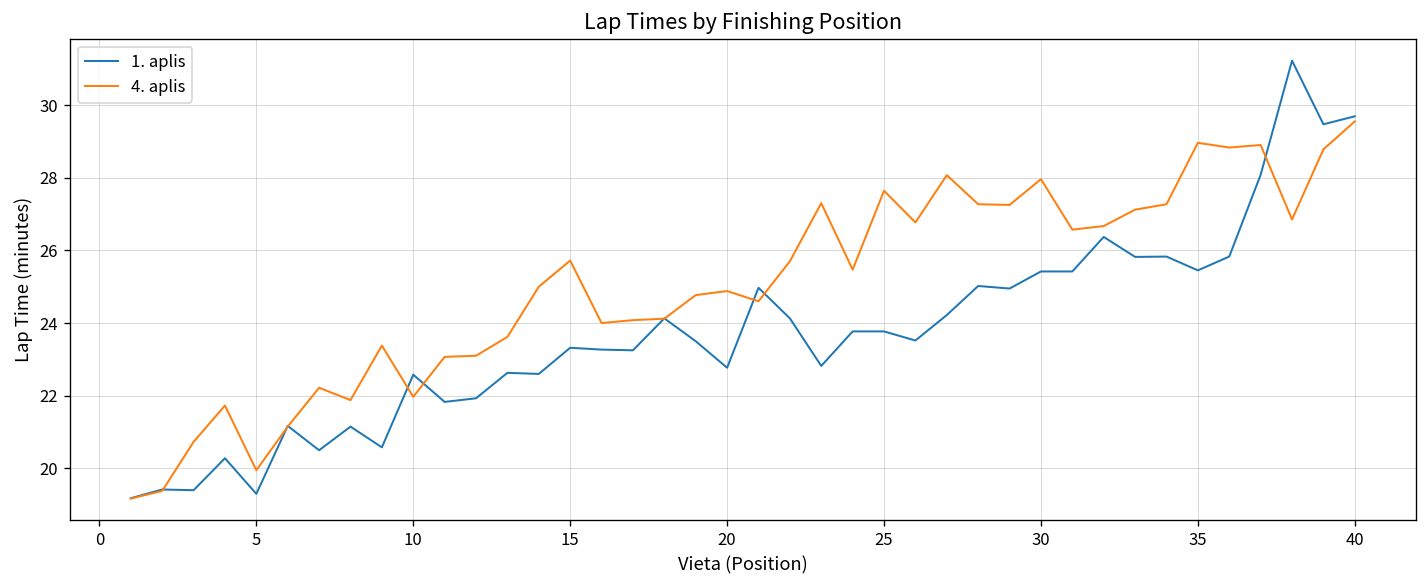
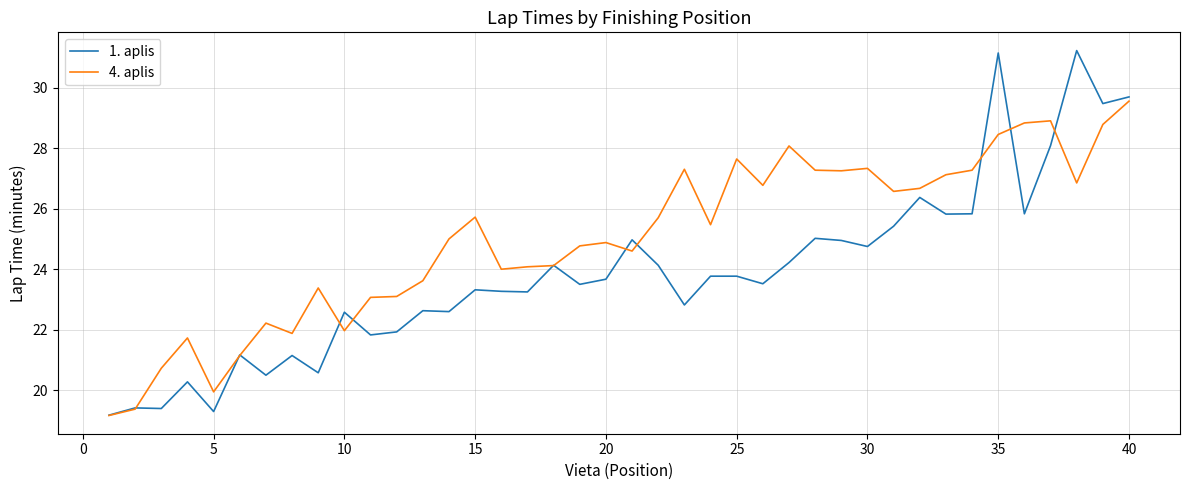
  {
    "1. aplis": {
      "5": 19.3,
      "10": 22.6,
      "15": 23.3,
-     "20": 22.8,
+     "20": 23.7,
      "25": 23.8,
-     "30": 25.4,
-     "35": 25.5,
+     "30": 24.8,
+     "35": 31.1,
      "40": 29.7
    },
    "4. aplis": {
      "5": 20.0,
      "10": 22.0,
      "15": 25.7,
      "20": 24.9,
      "25": 27.6,
-     "30": 28.0,
-     "35": 29.0,
+     "30": 27.3,
+     "35": 28.5,
      "40": 29.6
    }
  }
